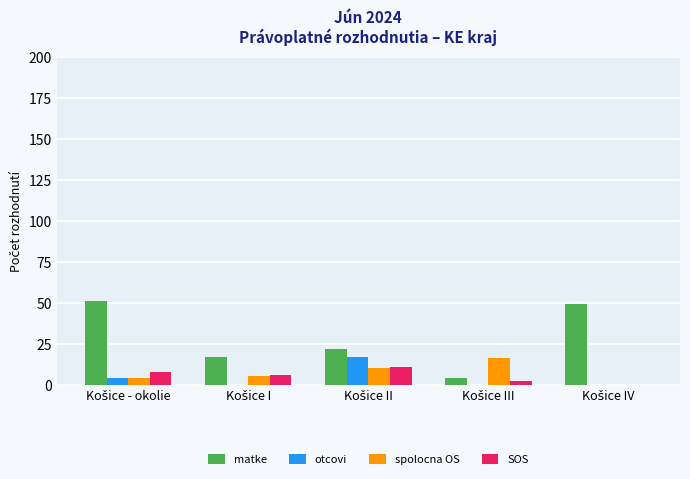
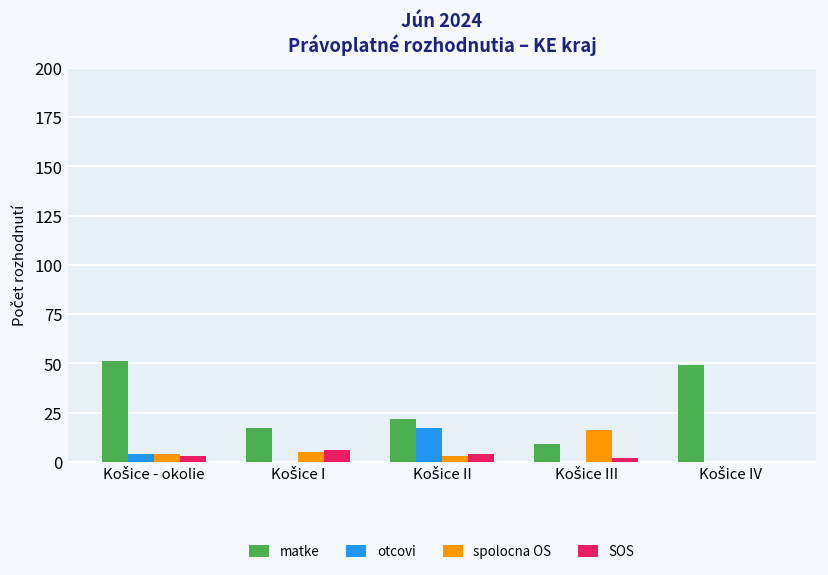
  {
    "matke": {
      "Košice - okolie": 51,
      "Košice I": 17,
      "Košice II": 22,
-     "Košice III": 4,
+     "Košice III": 9,
      "Košice IV": 49
    },
    "otcovi": {
      "Košice - okolie": 4,
      "Košice I": 0,
      "Košice II": 17,
      "Košice III": 0,
      "Košice IV": 0
    },
    "spolocna OS": {
      "Košice - okolie": 4,
      "Košice I": 5,
-     "Košice II": 10,
+     "Košice II": 3,
      "Košice III": 16,
      "Košice IV": 0
    },
    "SOS": {
-     "Košice - okolie": 8,
+     "Košice - okolie": 3,
      "Košice I": 6,
-     "Košice II": 11,
+     "Košice II": 4,
      "Košice III": 2,
      "Košice IV": 0
    }
  }
